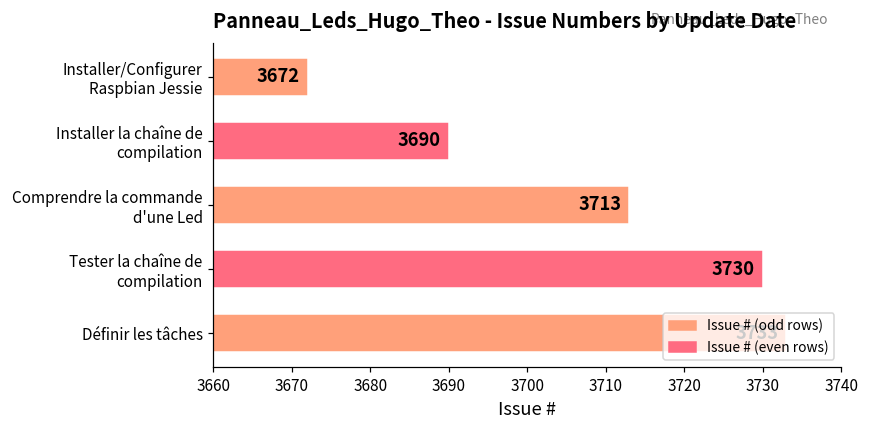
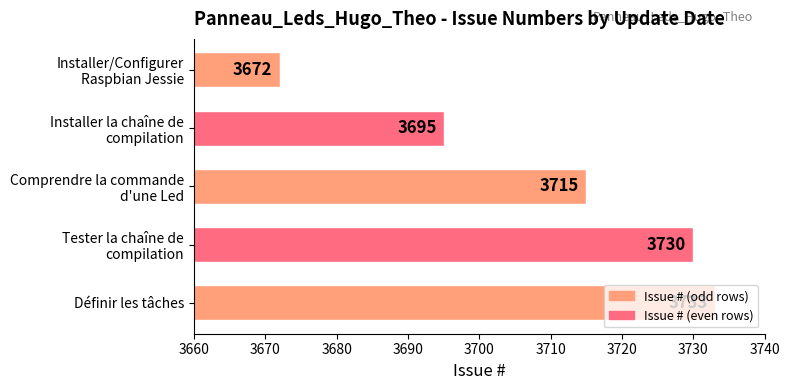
  {
    "Installer/Configurer Raspbian Jessie": 3672,
-   "Installer la chaîne de compilation": 3690,
-   "Comprendre la commande d'une Led": 3713,
+   "Installer la chaîne de compilation": 3695,
+   "Comprendre la commande d'une Led": 3715,
    "Tester la chaîne de compilation": 3730
  }
